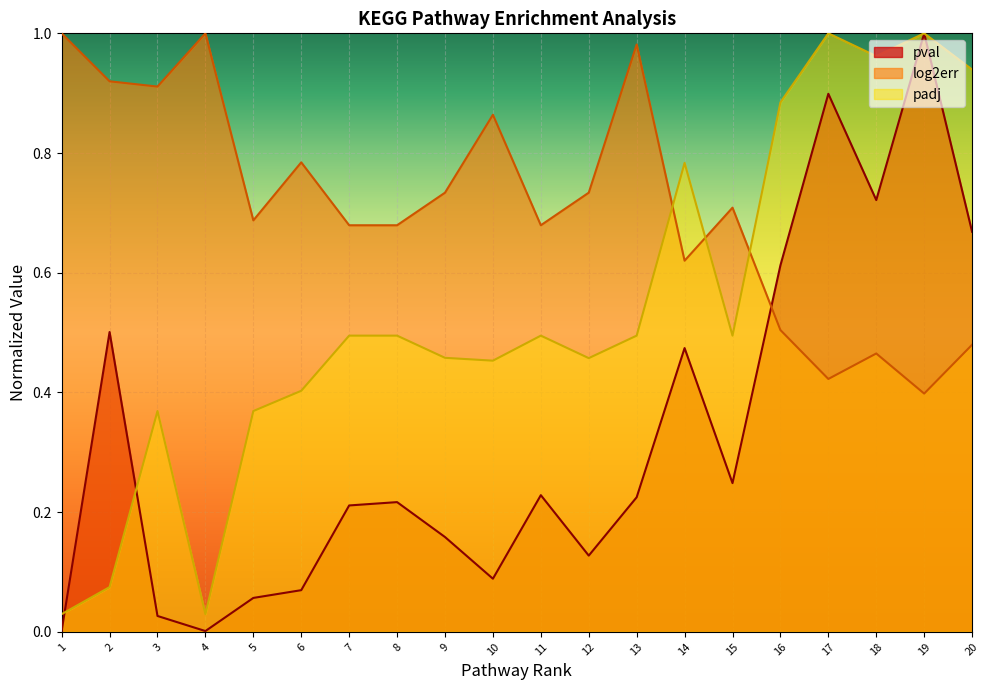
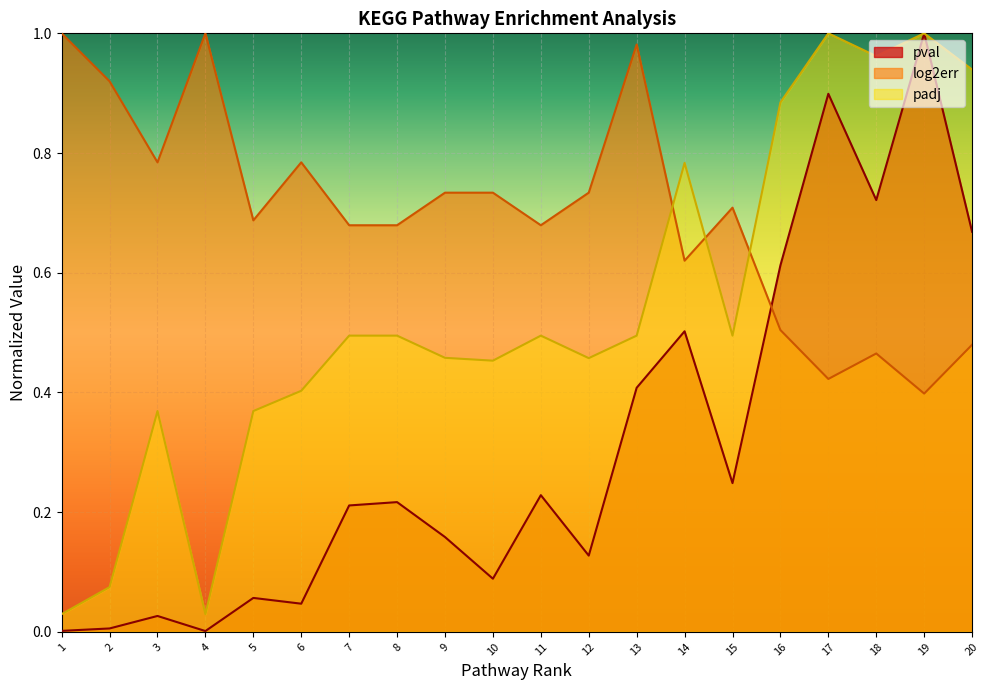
  {
    "pval": {
      "1": 0.00,
-     "2": 0.50,
+     "2": 0.01,
      "3": 0.03,
      "4": 0.00,
      "5": 0.06,
-     "6": 0.07,
+     "6": 0.05,
      "7": 0.21,
      "8": 0.22,
      "9": 0.16,
      "10": 0.09,
      "11": 0.23,
      "12": 0.13,
-     "13": 0.22,
-     "14": 0.47,
+     "13": 0.41,
+     "14": 0.50,
      "15": 0.25,
      "16": 0.61,
      "17": 0.90,
      "18": 0.72,
      "20": 0.67
    },
    "log2err": {
      "1": 1.00,
      "2": 0.92,
-     "3": 0.91,
+     "3": 0.78,
      "4": 1.00,
      "5": 0.69,
      "6": 0.78,
      "7": 0.68,
      "8": 0.68,
      "9": 0.73,
-     "10": 0.86,
+     "10": 0.73,
      "11": 0.68,
      "12": 0.73,
      "13": 0.98,
      "14": 0.62,
      "15": 0.71,
      "16": 0.50,
      "17": 0.42,
      "18": 0.47,
      "19": 0.40,
      "20": 0.48
    },
    "padj": {
      "1": 0.03,
      "2": 0.07,
      "3": 0.37,
      "4": 0.03,
      "5": 0.37,
      "6": 0.40,
      "7": 0.49,
      "8": 0.49,
      "9": 0.46,
      "10": 0.45,
      "11": 0.49,
      "12": 0.46,
      "13": 0.49,
      "14": 0.78,
      "15": 0.49,
      "16": 0.88,
      "17": 1.00,
      "20": 0.94
    }
  }
